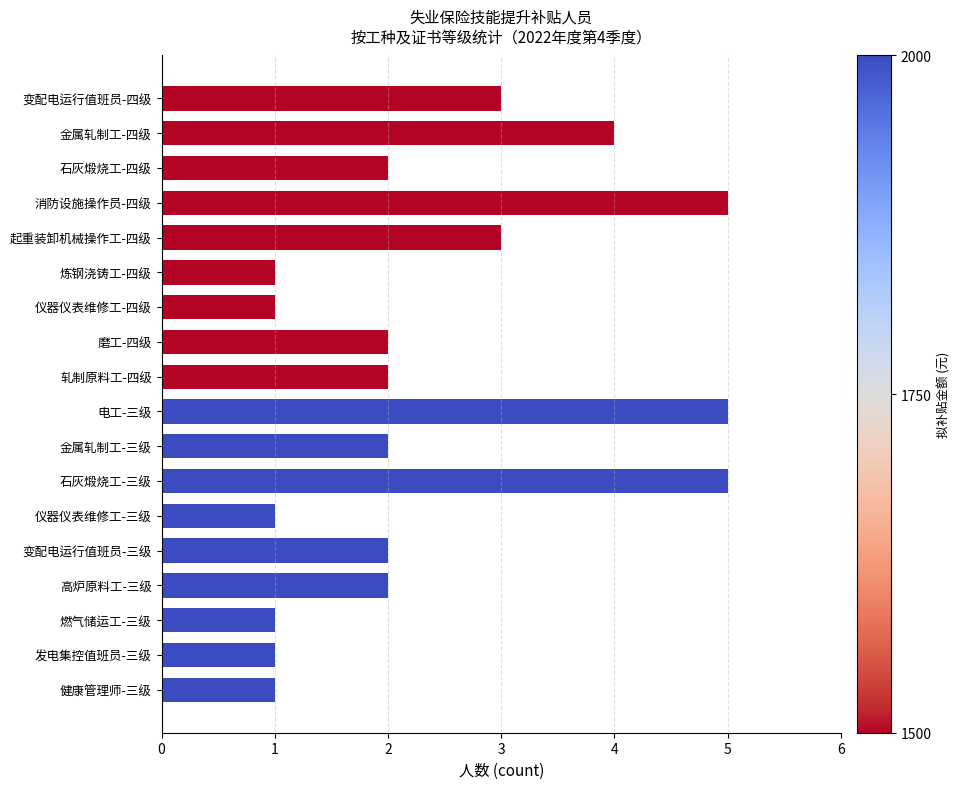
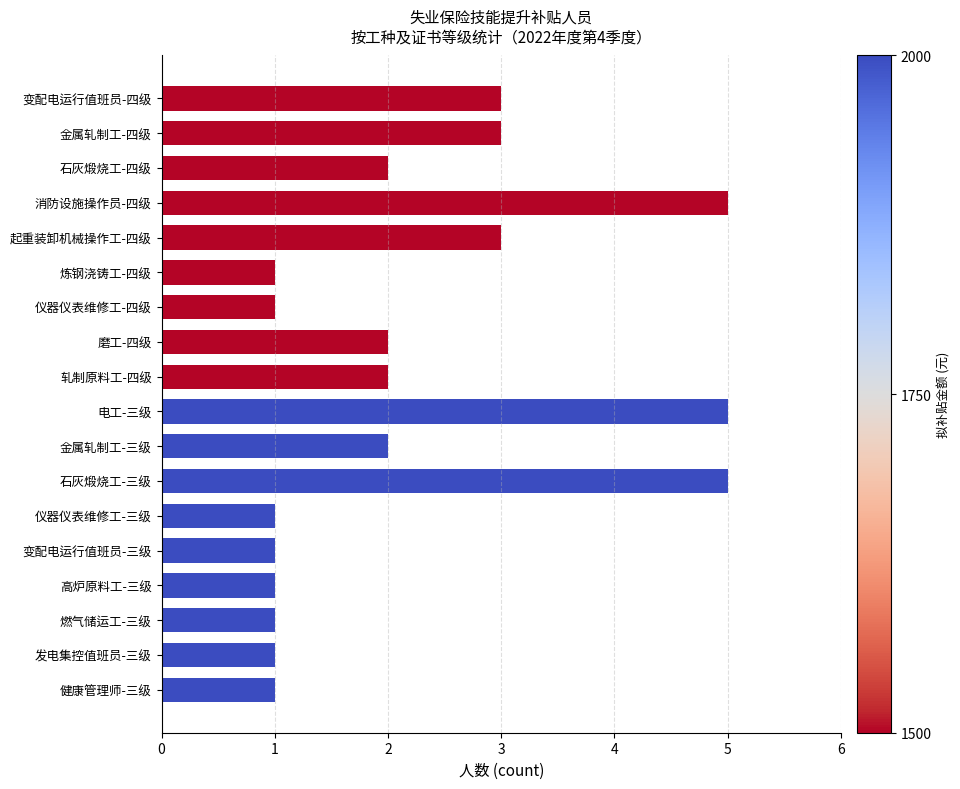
  {
    "变配电运行值班员-四级": 3,
-   "金属轧制工-四级": 4,
+   "金属轧制工-四级": 3,
    "石灰煅烧工-四级": 2,
    "消防设施操作员-四级": 5,
    "起重装卸机械操作工-四级": 3,
    "炼钢浇铸工-四级": 1,
    "仪器仪表维修工-四级": 1,
    "磨工-四级": 2,
    "轧制原料工-四级": 2,
    "电工-三级": 5,
    "金属轧制工-三级": 2,
    "石灰煅烧工-三级": 5,
    "仪器仪表维修工-三级": 1,
-   "变配电运行值班员-三级": 2,
-   "高炉原料工-三级": 2,
+   "变配电运行值班员-三级": 1,
+   "高炉原料工-三级": 1,
    "燃气储运工-三级": 1,
    "发电集控值班员-三级": 1,
    "健康管理师-三级": 1
  }
